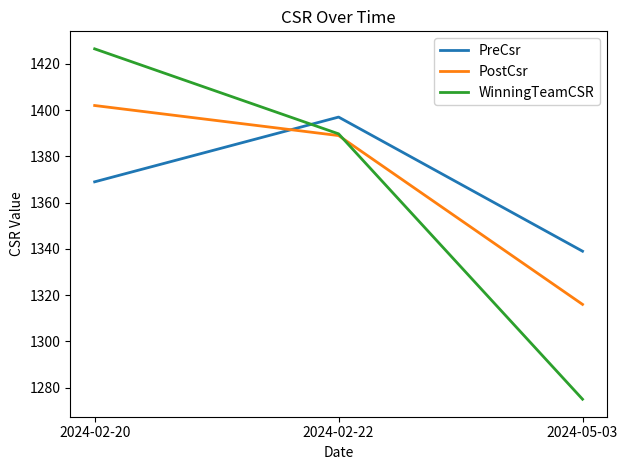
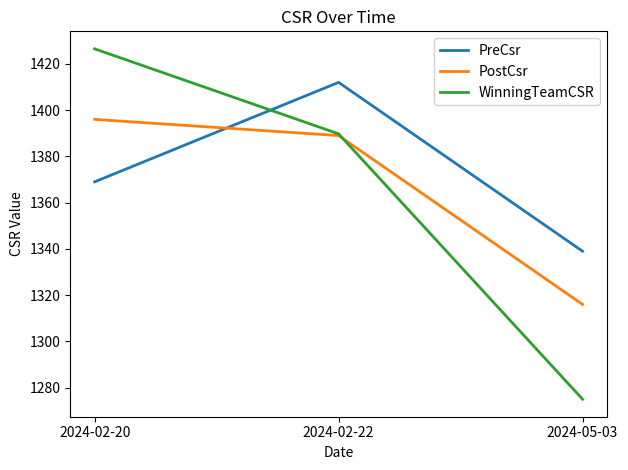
  {
    "PreCsr": {
      "2024-02-20": 1369,
-     "2024-02-22": 1397,
+     "2024-02-22": 1412,
      "2024-05-03": 1339
    },
    "PostCsr": {
-     "2024-02-20": 1402,
+     "2024-02-20": 1396,
      "2024-05-03": 1316
    },
    "WinningTeamCSR": {
      "2024-02-20": 1427,
      "2024-05-03": 1275
    }
  }
